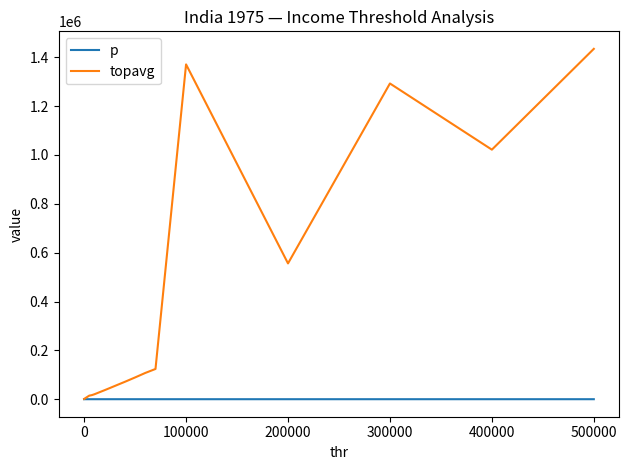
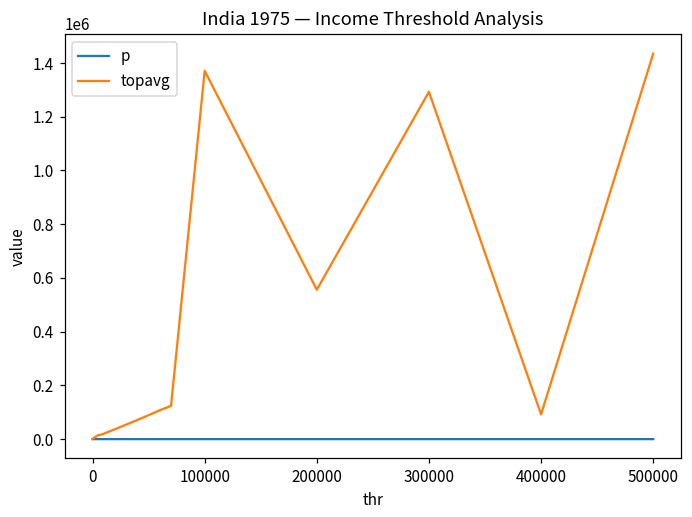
  {
    "p": {
      "100000": 0,
      "200000": 0,
      "300000": 0,
      "400000": 0,
      "500000": 0
    },
    "topavg": {
      "100000": 1370000,
      "200000": 560000,
      "300000": 1290000,
-     "400000": 1020000,
+     "400000": 90000,
      "500000": 1430000
    }
  }
